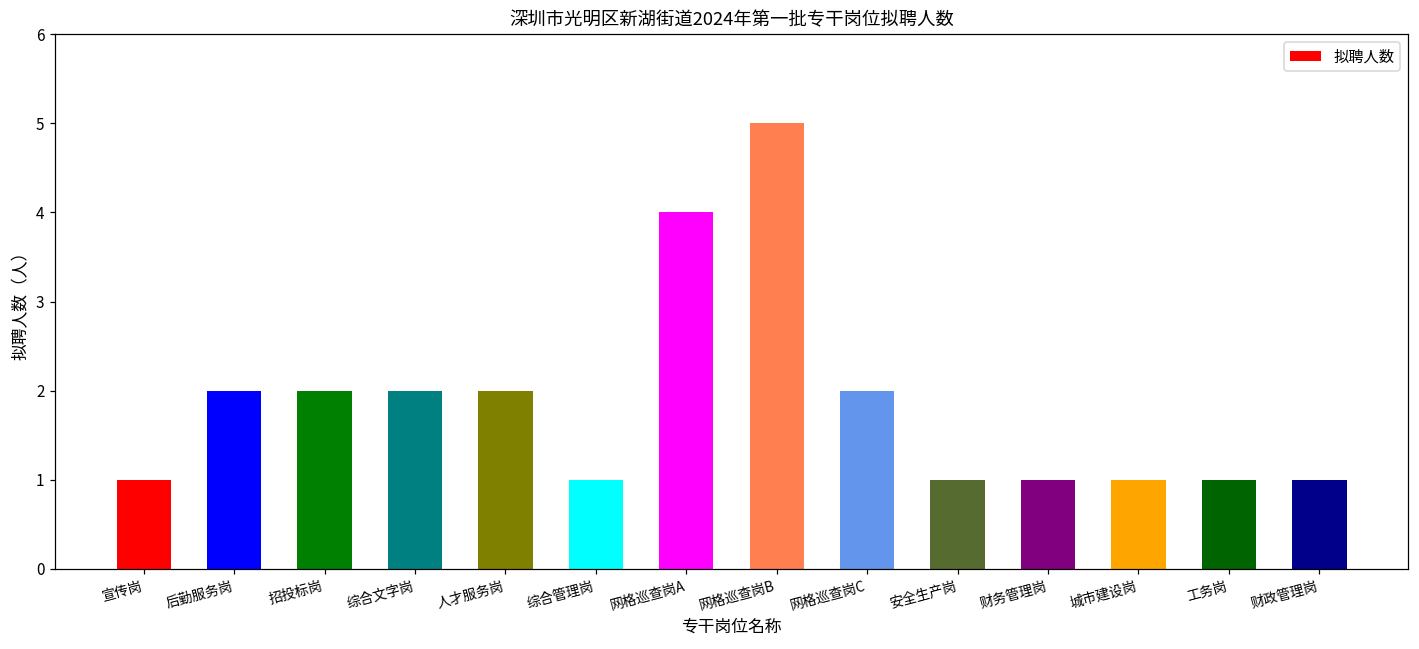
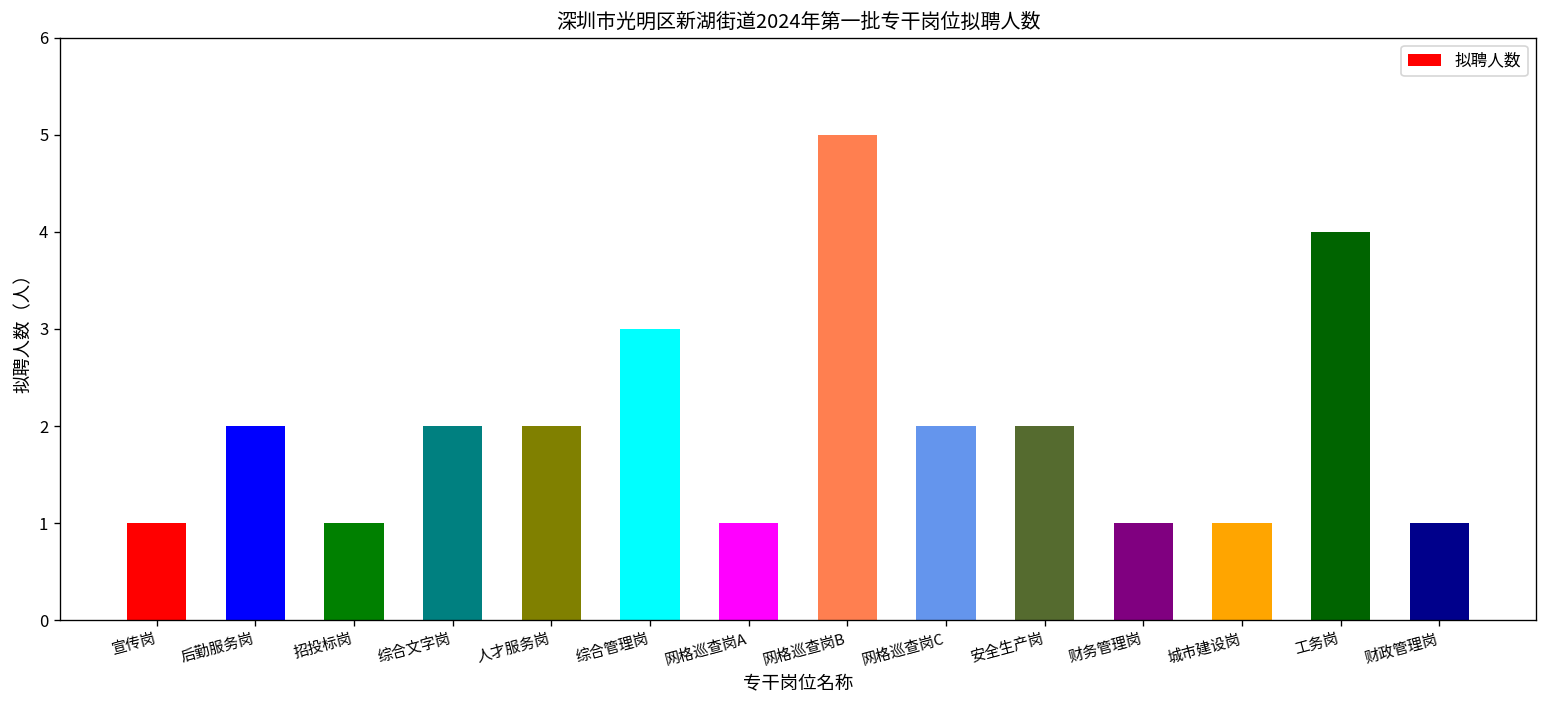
  {
    "宣传岗": 1,
    "后勤服务岗": 2,
-   "招投标岗": 2,
+   "招投标岗": 1,
    "综合文字岗": 2,
    "人才服务岗": 2,
-   "综合管理岗": 1,
-   "网格巡查岗A": 4,
+   "综合管理岗": 3,
+   "网格巡查岗A": 1,
    "网格巡查岗B": 5,
    "网格巡查岗C": 2,
-   "安全生产岗": 1,
+   "安全生产岗": 2,
    "财务管理岗": 1,
    "城市建设岗": 1,
-   "工务岗": 1,
+   "工务岗": 4,
    "财政管理岗": 1
  }
